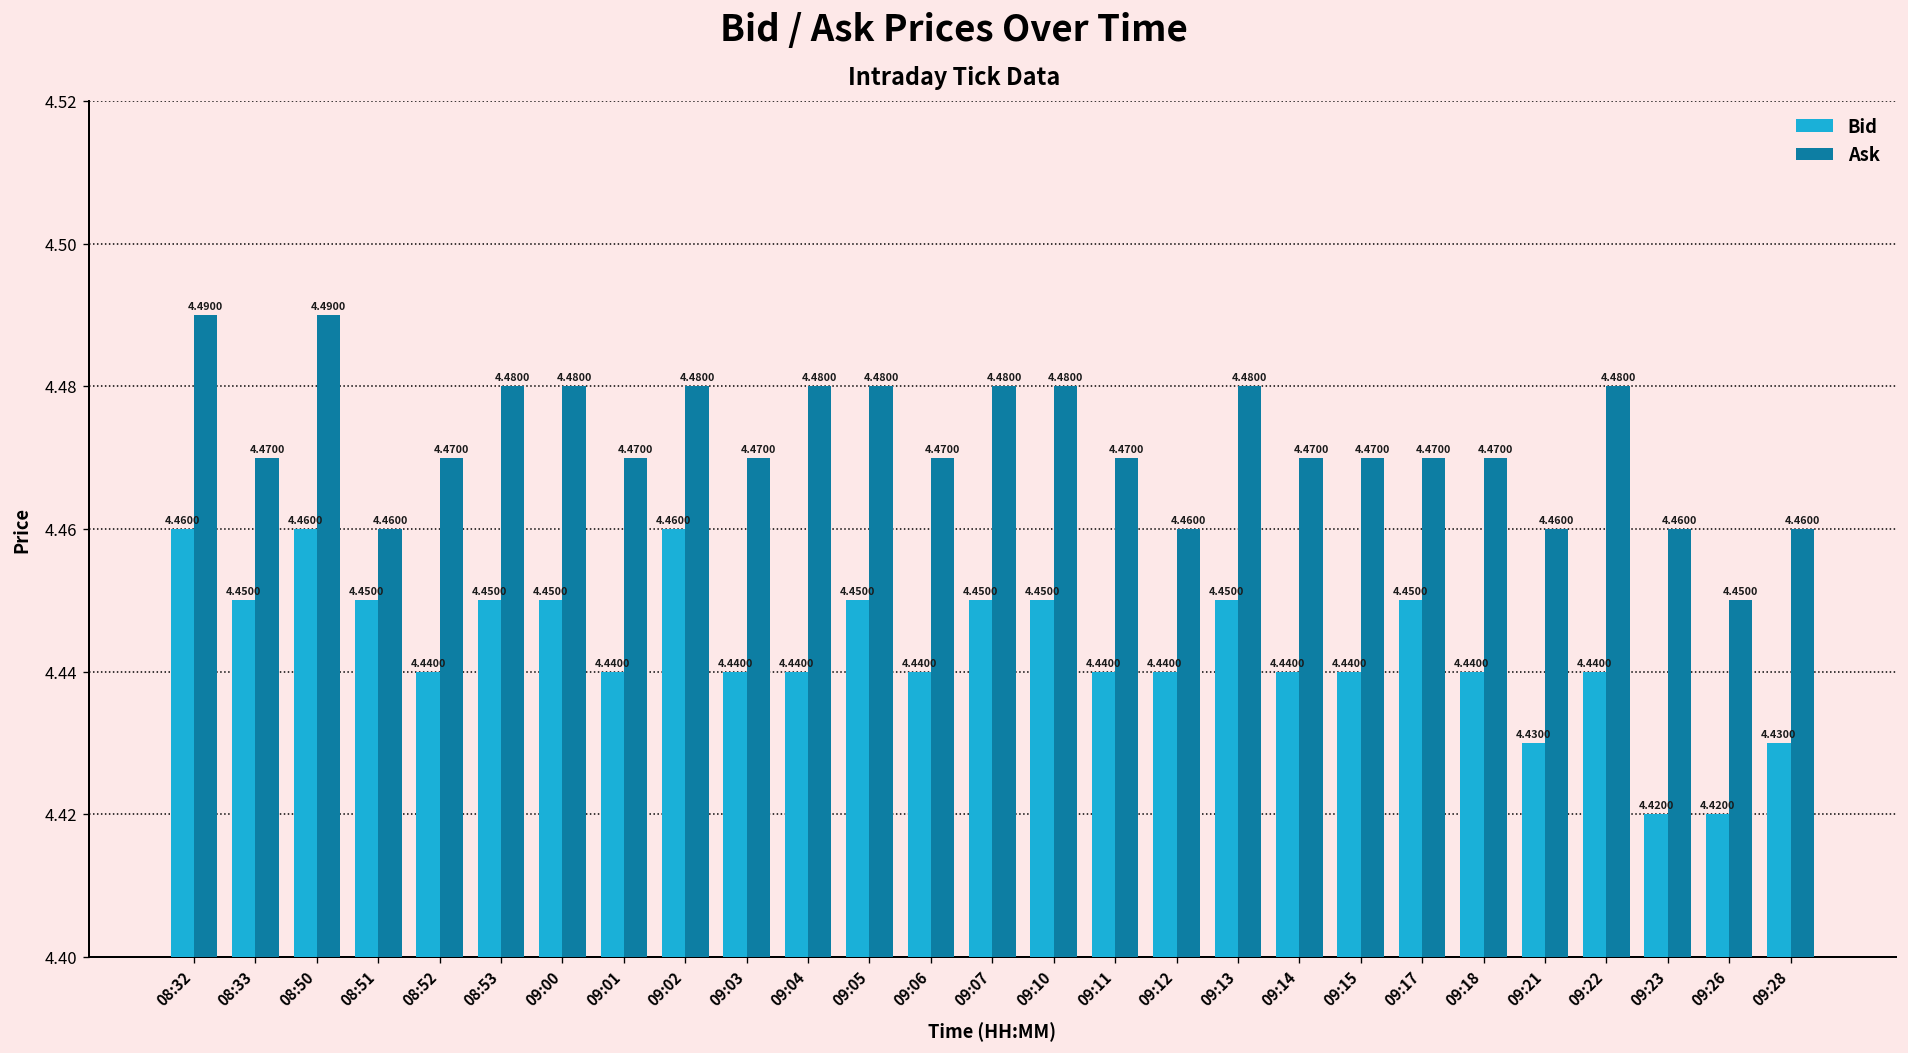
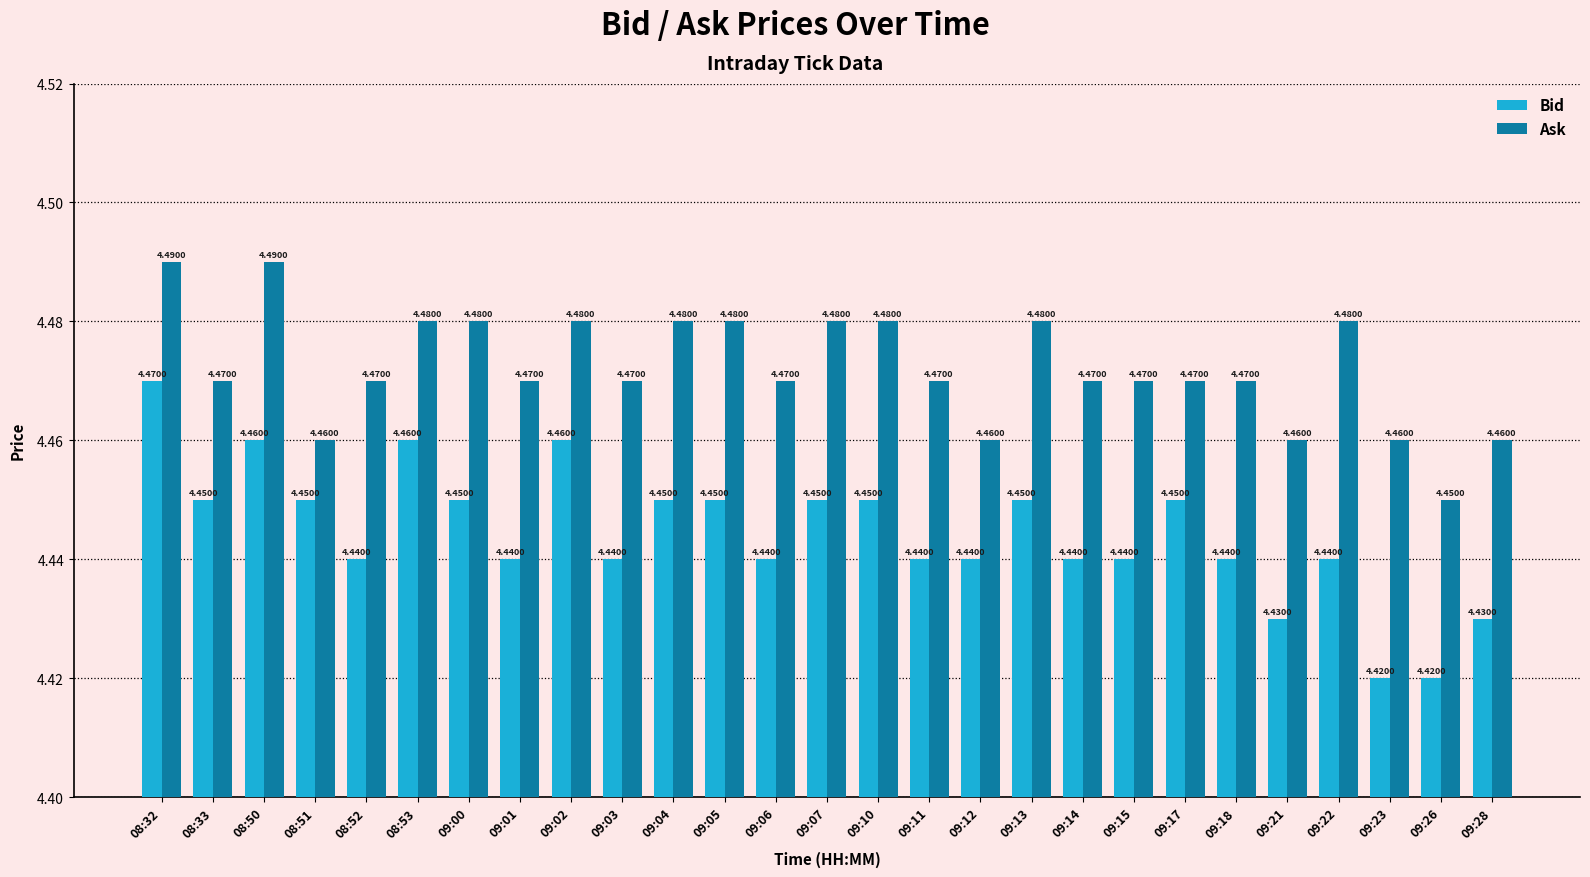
  {
    "Bid": {
-     "08:32": 4.4600,
+     "08:32": 4.4700,
      "08:33": 4.4500,
      "08:50": 4.4600,
      "08:51": 4.4500,
      "08:52": 4.4400,
-     "08:53": 4.4500,
+     "08:53": 4.4600,
      "09:00": 4.4500,
      "09:01": 4.4400,
      "09:02": 4.4600,
      "09:03": 4.4400,
-     "09:04": 4.4400,
+     "09:04": 4.4500,
      "09:05": 4.4500,
      "09:06": 4.4400,
      "09:07": 4.4500,
      "09:10": 4.4500,
      "09:11": 4.4400,
      "09:12": 4.4400,
      "09:13": 4.4500,
      "09:14": 4.4400,
      "09:15": 4.4400,
      "09:17": 4.4500,
      "09:18": 4.4400,
      "09:21": 4.4300,
      "09:22": 4.4400,
      "09:23": 4.4200,
      "09:26": 4.4200,
      "09:28": 4.4300
    },
    "Ask": {
      "08:32": 4.4900,
      "08:33": 4.4700,
      "08:50": 4.4900,
      "08:51": 4.4600,
      "08:52": 4.4700,
      "08:53": 4.4800,
      "09:00": 4.4800,
      "09:01": 4.4700,
      "09:02": 4.4800,
      "09:03": 4.4700,
      "09:04": 4.4800,
      "09:05": 4.4800,
      "09:06": 4.4700,
      "09:07": 4.4800,
      "09:10": 4.4800,
      "09:11": 4.4700,
      "09:12": 4.4600,
      "09:13": 4.4800,
      "09:14": 4.4700,
      "09:15": 4.4700,
      "09:17": 4.4700,
      "09:18": 4.4700,
      "09:21": 4.4600,
      "09:22": 4.4800,
      "09:23": 4.4600,
      "09:26": 4.4500,
      "09:28": 4.4600
    }
  }
